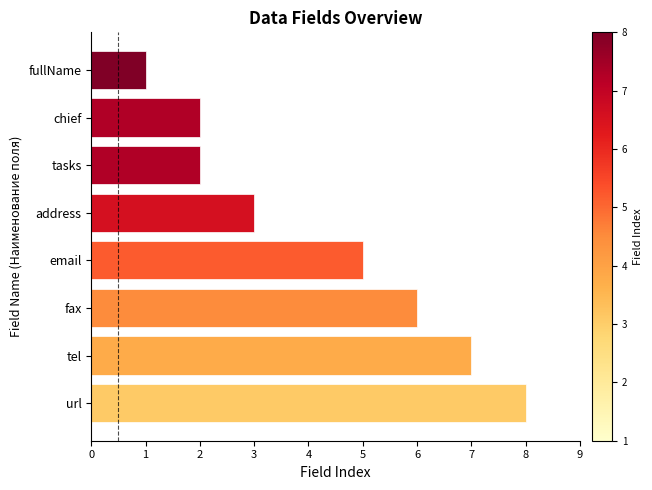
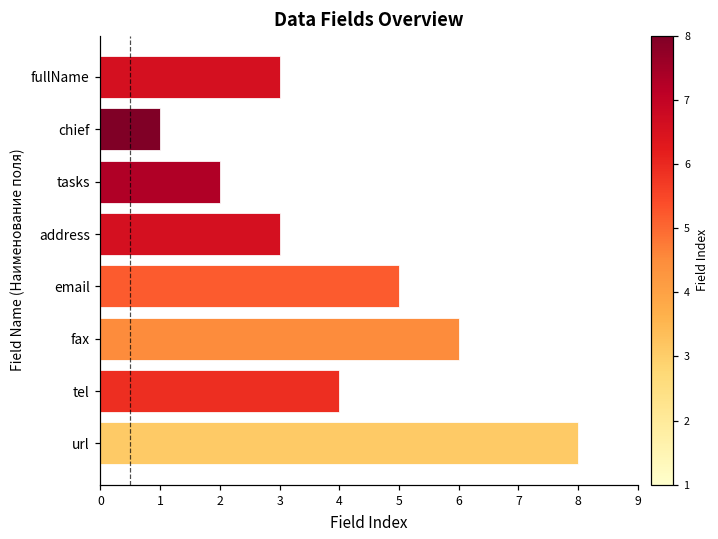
  {
-   "fullName": 1,
-   "chief": 2,
+   "fullName": 3,
+   "chief": 1,
    "tasks": 2,
    "address": 3,
    "email": 5,
    "fax": 6,
-   "tel": 7,
+   "tel": 4,
    "url": 8
  }
